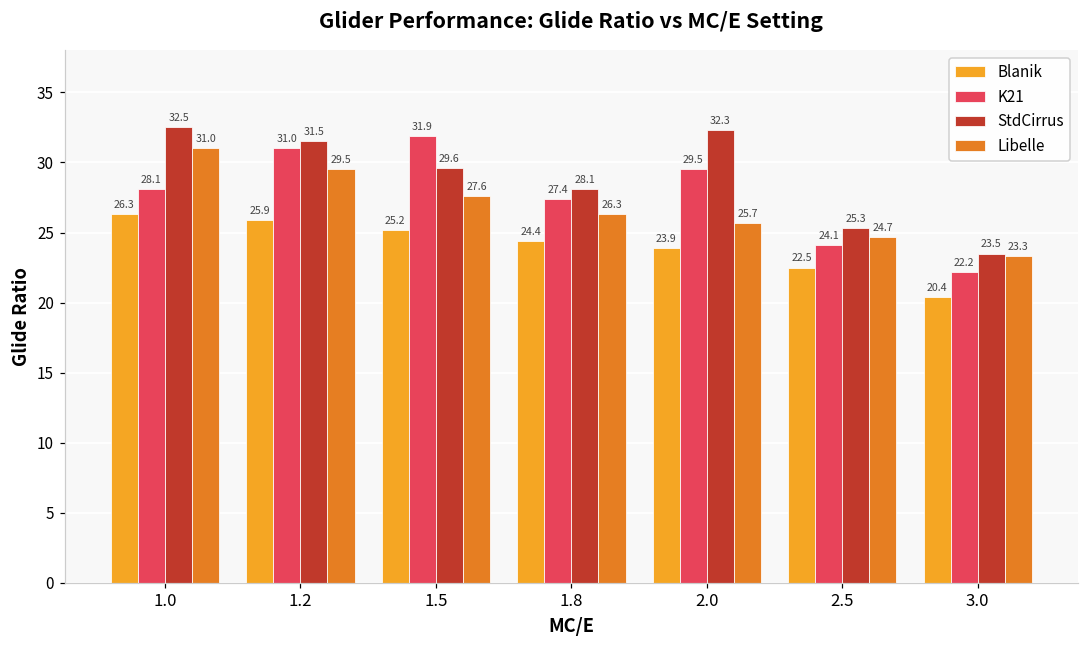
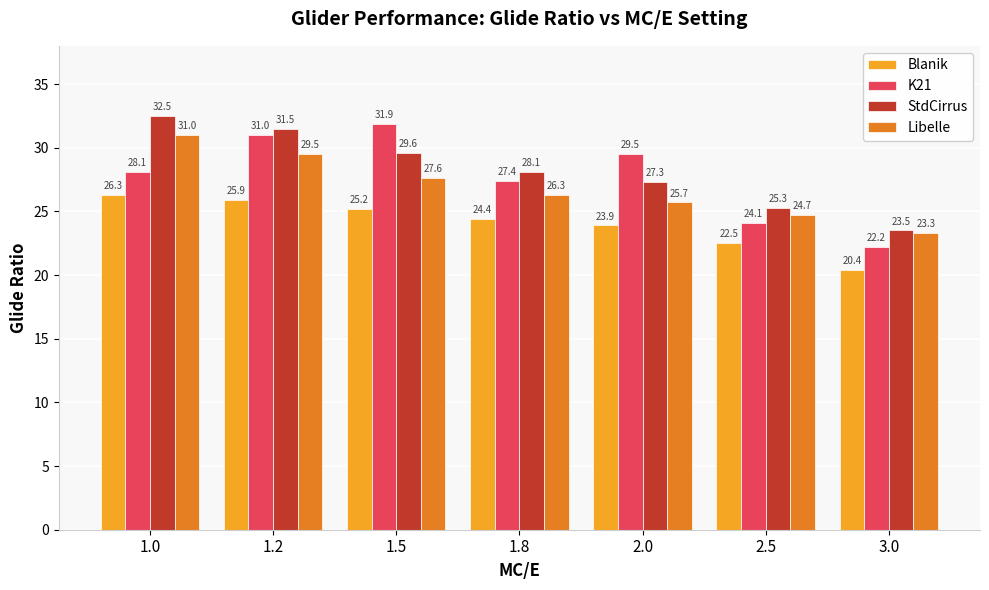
  {
    "K21": {
      "1.0": 28.1,
      "1.2": 31.0,
      "1.5": 31.9,
      "1.8": 27.4,
      "2.0": 29.5,
      "2.5": 24.1,
      "3.0": 22.2
    },
    "StdCirrus": {
      "1.0": 32.5,
      "1.2": 31.5,
      "1.5": 29.6,
      "1.8": 28.1,
-     "2.0": 32.3,
+     "2.0": 27.3,
      "2.5": 25.3,
      "3.0": 23.5
    }
  }
